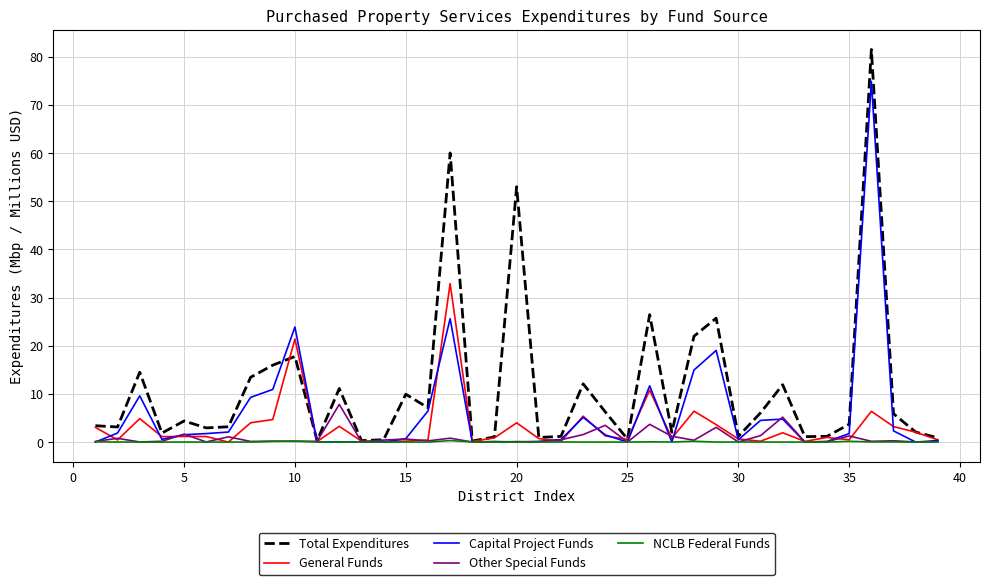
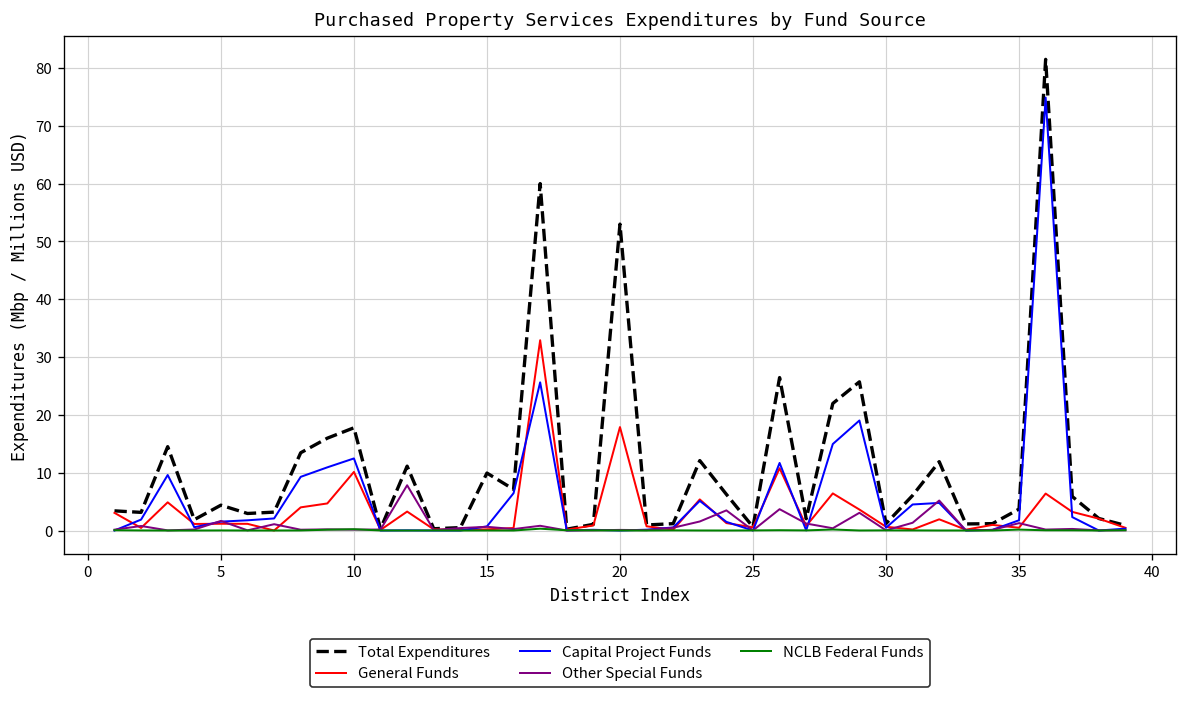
  {
    "Total Expenditures": {
      "5": 4,
      "10": 18,
      "15": 10,
      "20": 53,
      "30": 1,
      "35": 4
    },
    "General Funds": {
-     "10": 21,
-     "20": 4
+     "10": 10,
+     "20": 18
    },
    "Capital Project Funds": {
-     "10": 24
+     "10": 12
    },
    "NCLB Federal Funds": {
      "5": 0
    }
  }
